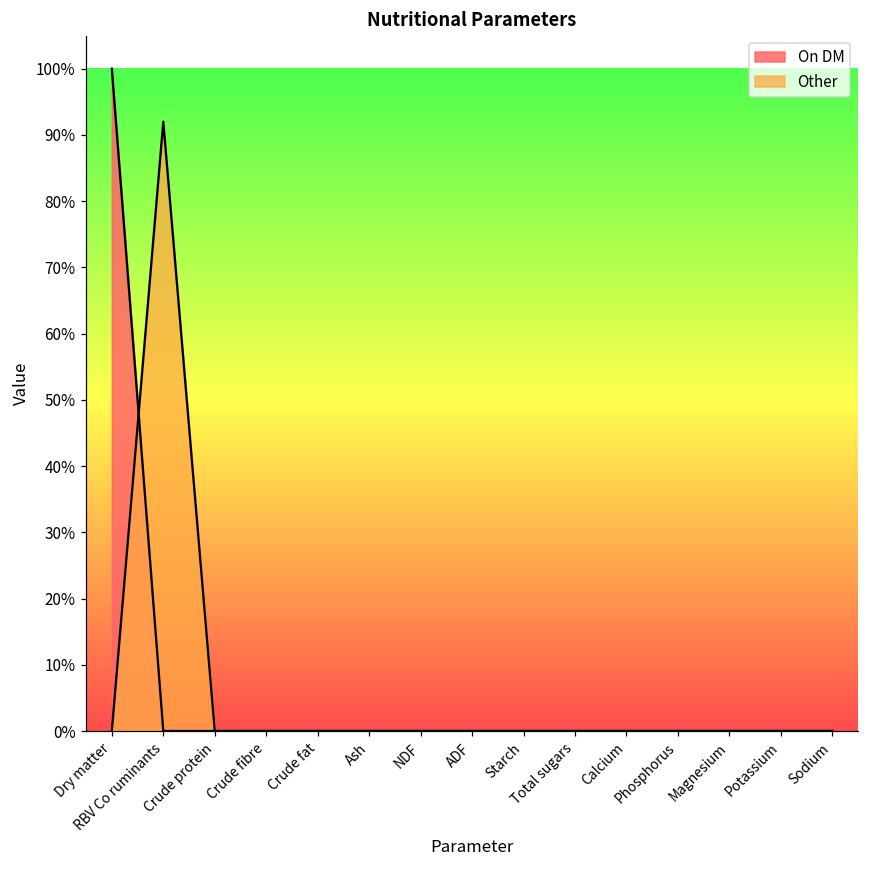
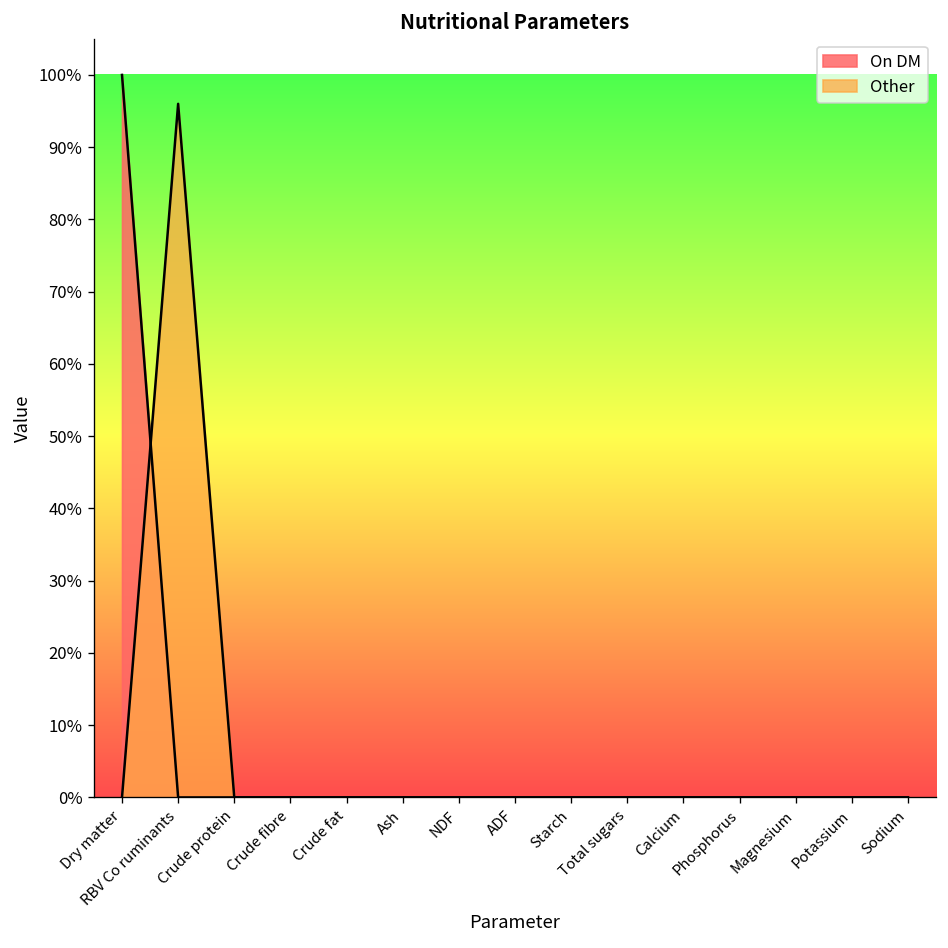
  {
    "On DM": {
      "Dry matter": "100%",
      "RBV Co ruminants": "0%"
    },
    "Other": {
      "Dry matter": "0%",
-     "RBV Co ruminants": "92%"
+     "RBV Co ruminants": "96%"
    }
  }
